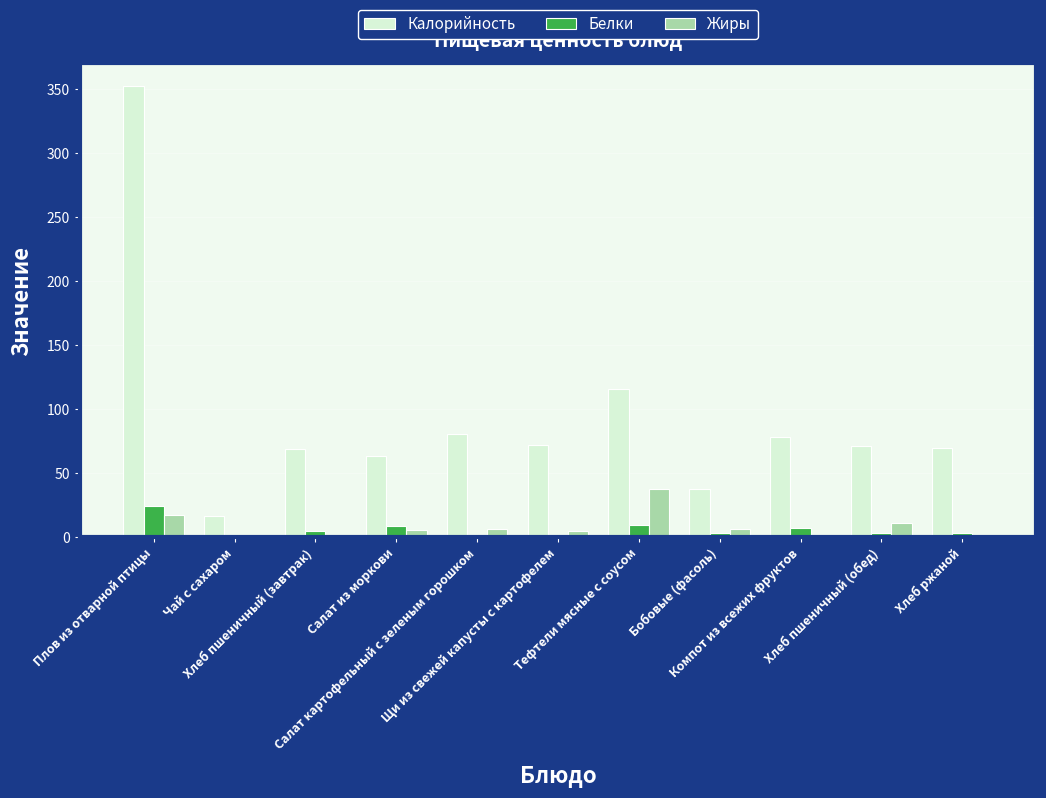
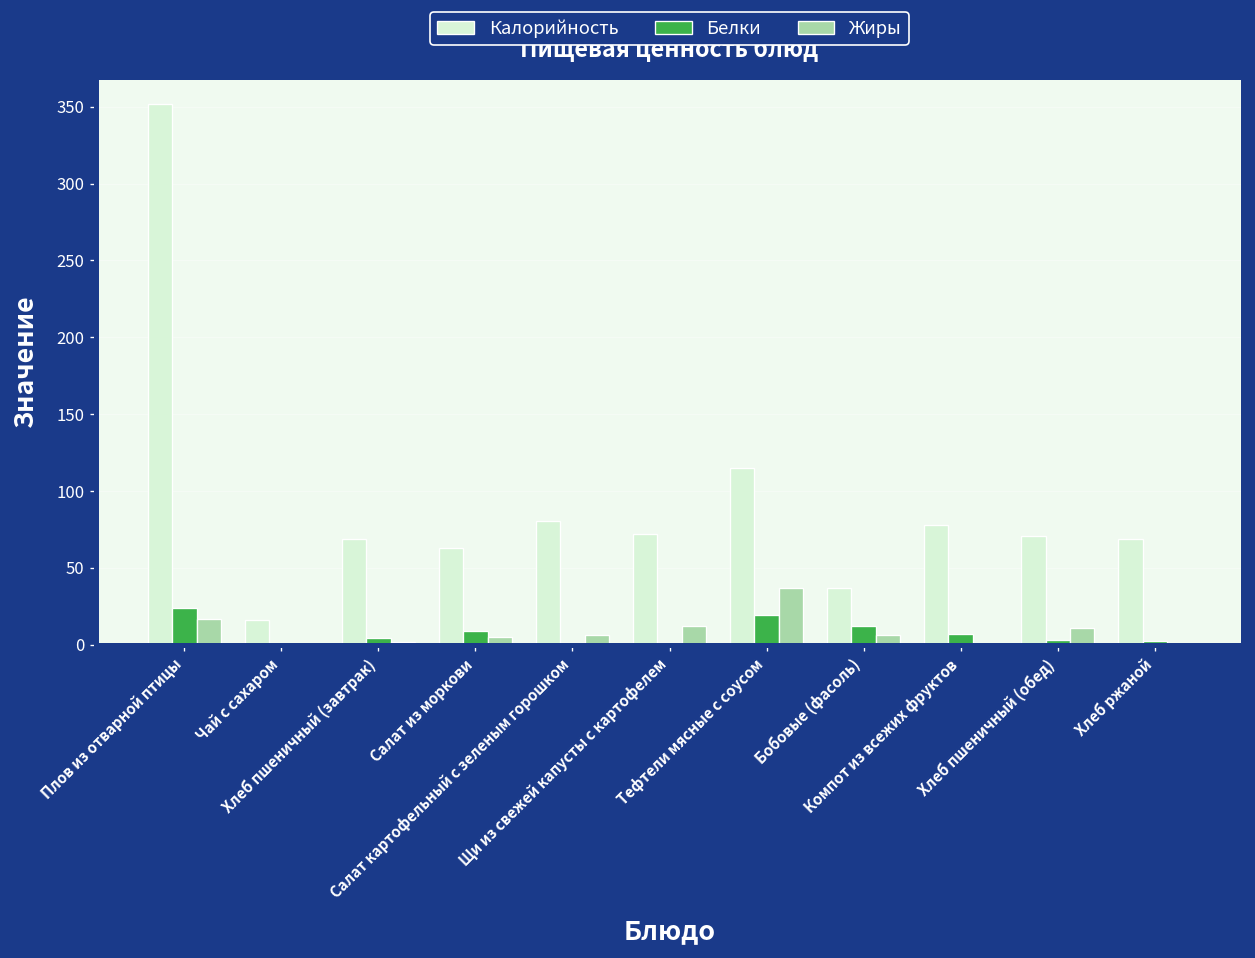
  {
    "Калорийность": {
      "Плов из отварной птицы": 352,
      "Чай с сахаром": 16,
      "Хлеб пшеничный (завтрак)": 69,
      "Салат из моркови": 63,
      "Салат картофельный с зеленым горошком": 80,
      "Щи из свежей капусты с картофелем": 72,
      "Тефтели мясные с соусом": 115,
      "Бобовые (фасоль)": 37,
      "Компот из всежих фруктов": 78,
      "Хлеб пшеничный (обед)": 71,
      "Хлеб ржаной": 69
    },
    "Белки": {
      "Плов из отварной птицы": 24,
      "Чай с сахаром": 0,
      "Хлеб пшеничный (завтрак)": 4,
      "Салат из моркови": 9,
-     "Тефтели мясные с соусом": 9,
-     "Бобовые (фасоль)": 3,
+     "Тефтели мясные с соусом": 19,
+     "Бобовые (фасоль)": 12,
      "Компот из всежих фруктов": 7,
      "Хлеб пшеничный (обед)": 3,
      "Хлеб ржаной": 3
    },
    "Жиры": {
      "Плов из отварной птицы": 17,
      "Чай с сахаром": 0,
      "Салат из моркови": 5,
      "Салат картофельный с зеленым горошком": 6,
-     "Щи из свежей капусты с картофелем": 5,
+     "Щи из свежей капусты с картофелем": 12,
      "Тефтели мясные с соусом": 37,
      "Бобовые (фасоль)": 6,
      "Хлеб пшеничный (обед)": 11,
      "Хлеб ржаной": 0
    }
  }
